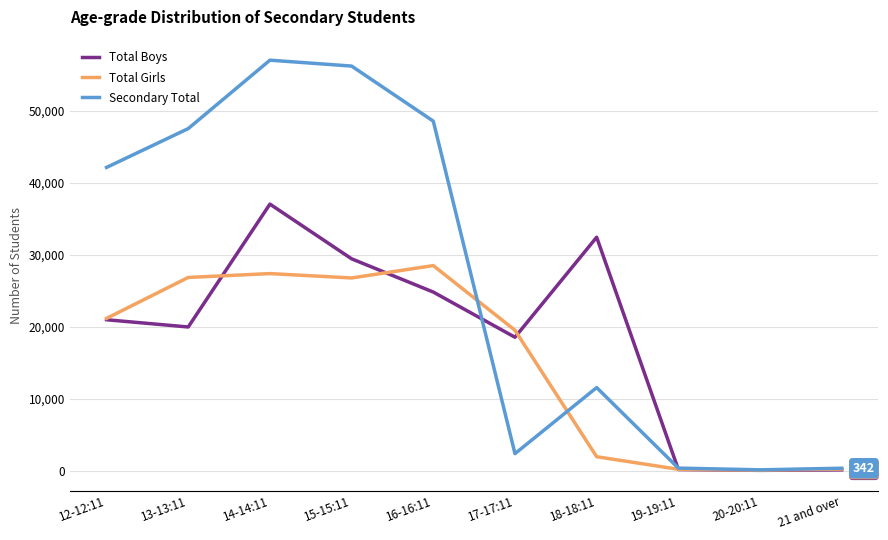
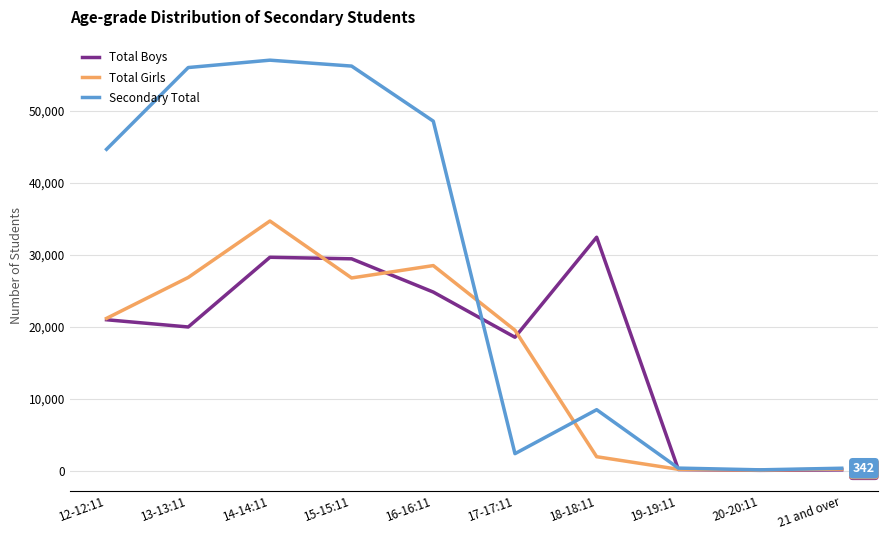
  {
    "Total Boys": {
      "13-13:11": "20,000",
-     "14-14:11": "37,000",
+     "14-14:11": "30,000",
      "15-15:11": "29,000",
      "16-16:11": "25,000",
      "17-17:11": "19,000",
      "18-18:11": "32,000"
    },
    "Total Girls": {
      "13-13:11": "27,000",
-     "14-14:11": "27,000",
+     "14-14:11": "35,000",
      "15-15:11": "27,000",
      "16-16:11": "29,000",
      "17-17:11": "20,000",
      "18-18:11": "2,000"
    },
    "Secondary Total": {
-     "12-12:11": "42,000",
-     "13-13:11": "48,000",
+     "12-12:11": "45,000",
+     "13-13:11": "56,000",
      "14-14:11": "57,000",
      "15-15:11": "56,000",
      "16-16:11": "49,000",
      "17-17:11": "2,000",
-     "18-18:11": "12,000"
+     "18-18:11": "8,000"
    }
  }
